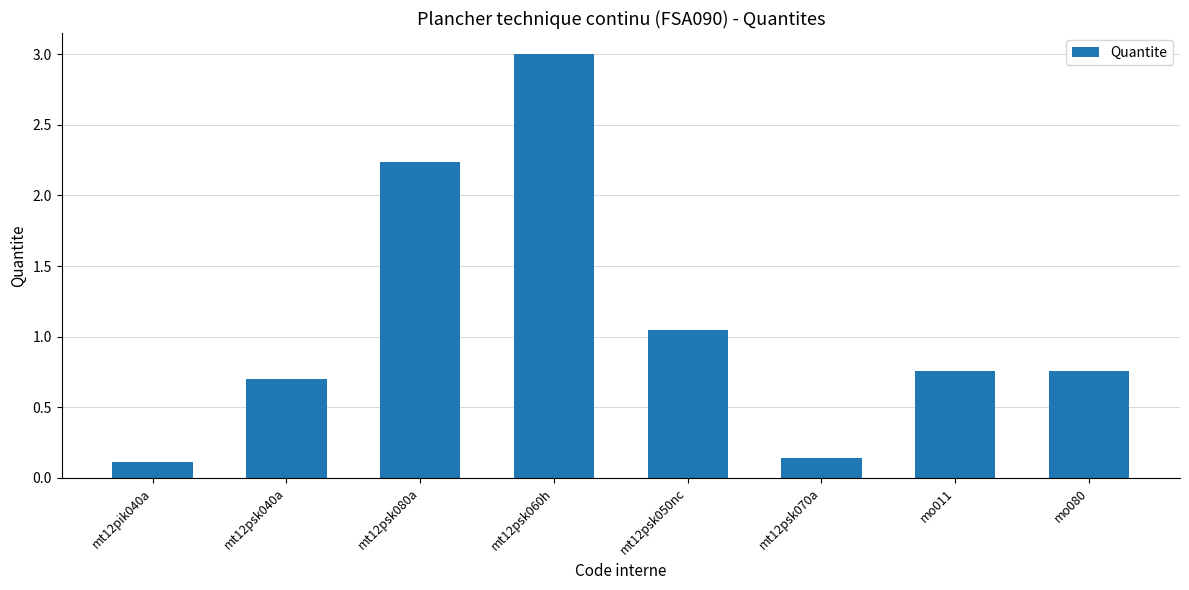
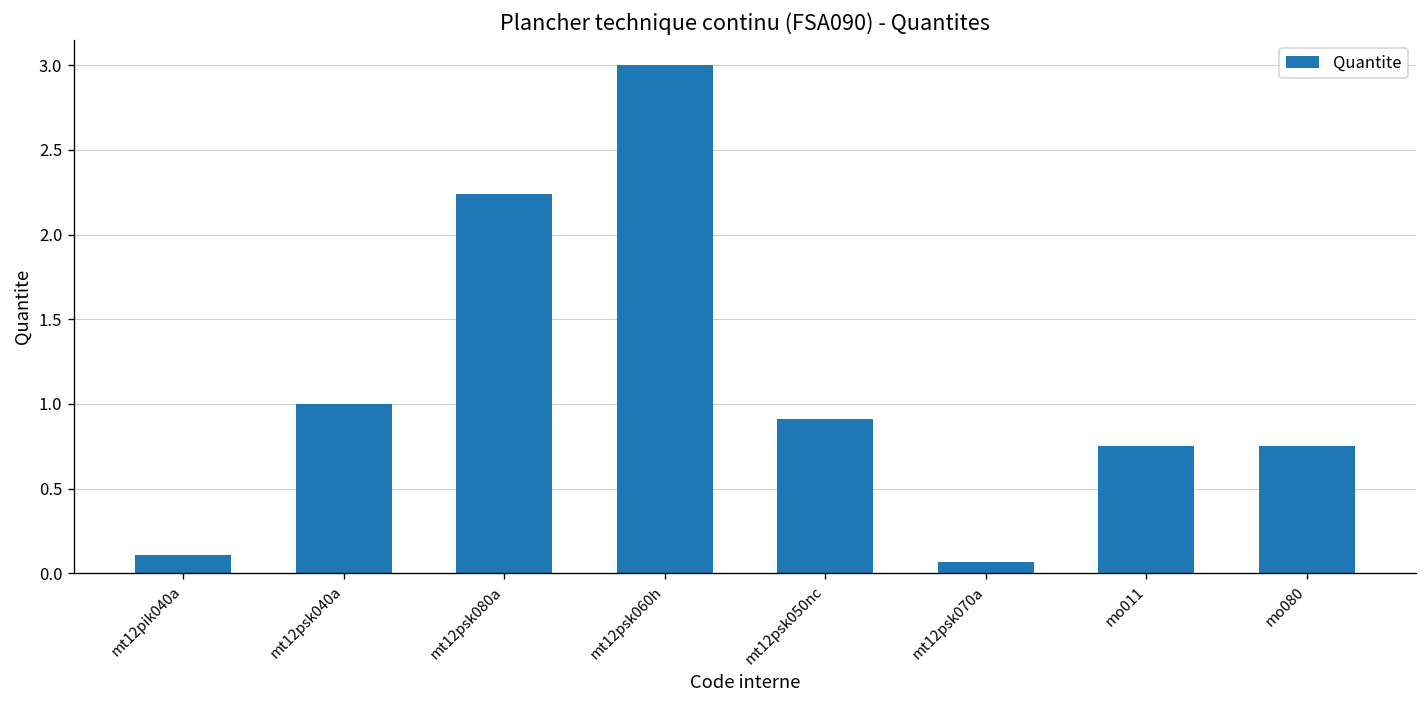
  {
    "mt12pik040a": 0.11,
-   "mt12psk040a": 0.7,
+   "mt12psk040a": 1.0,
    "mt12psk080a": 2.24,
    "mt12psk060h": 3.00,
-   "mt12psk050nc": 1.05,
-   "mt12psk070a": 0.14,
+   "mt12psk050nc": 0.91,
+   "mt12psk070a": 0.07,
    "mo011": 0.75,
    "mo080": 0.75
  }
